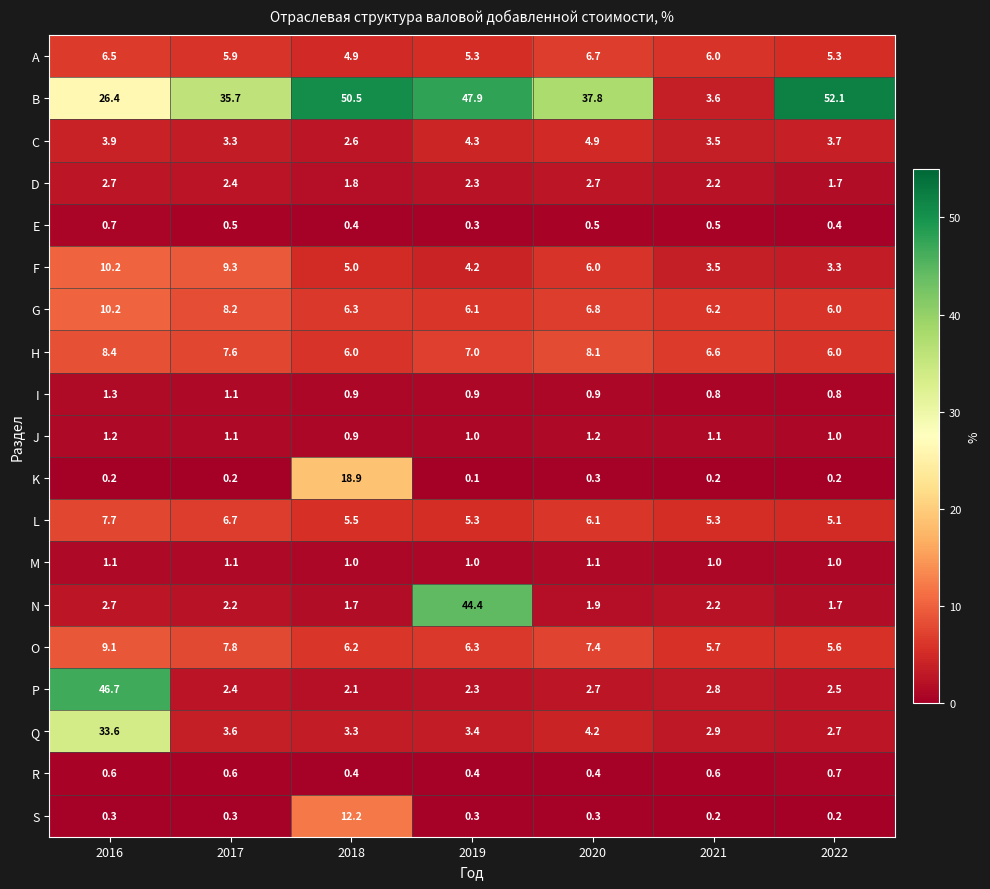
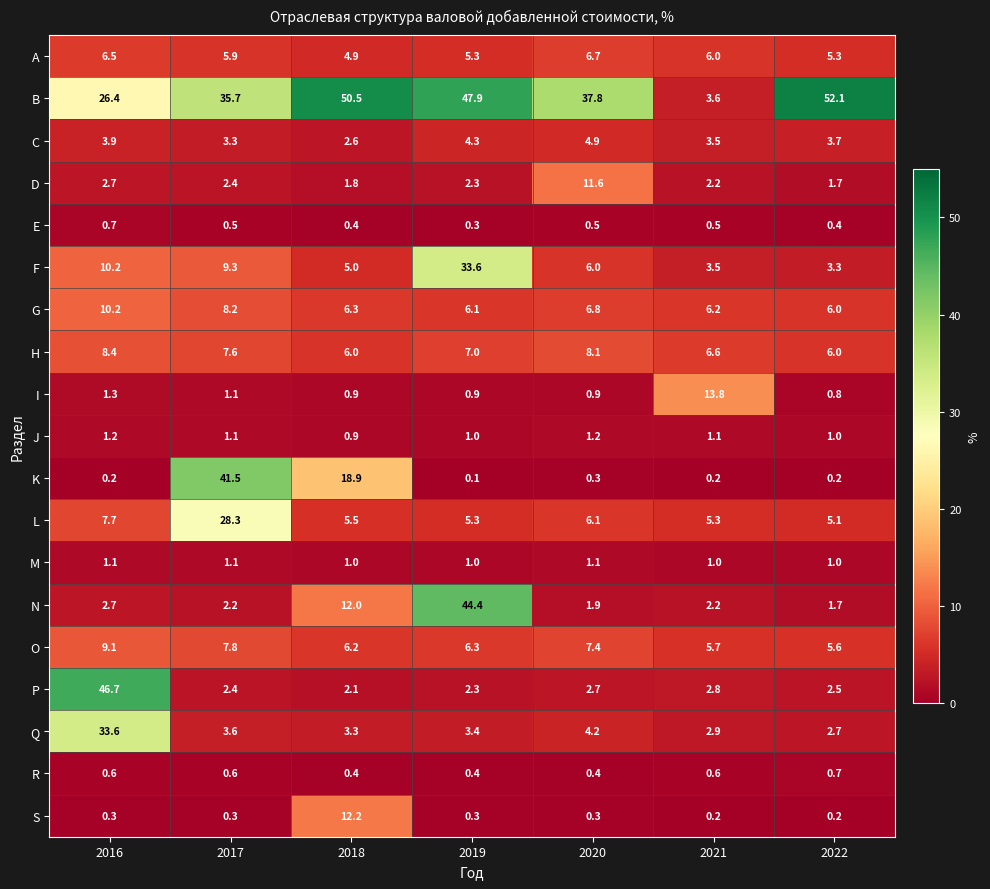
  {
    "A": {
      "2016": 6.5,
      "2017": 5.9,
      "2018": 4.9,
      "2019": 5.3,
      "2020": 6.7,
      "2021": 6.0,
      "2022": 5.3
    },
    "B": {
      "2016": 26.4,
      "2017": 35.7,
      "2018": 50.5,
      "2019": 47.9,
      "2020": 37.8,
      "2021": 3.6,
      "2022": 52.1
    },
    "C": {
      "2016": 3.9,
      "2017": 3.3,
      "2018": 2.6,
      "2019": 4.3,
      "2020": 4.9,
      "2021": 3.5,
      "2022": 3.7
    },
    "D": {
      "2016": 2.7,
      "2017": 2.4,
      "2018": 1.8,
      "2019": 2.3,
-     "2020": 2.7,
+     "2020": 11.6,
      "2021": 2.2,
      "2022": 1.7
    },
    "E": {
      "2016": 0.7,
      "2017": 0.5,
      "2018": 0.4,
      "2019": 0.3,
      "2020": 0.5,
      "2021": 0.5,
      "2022": 0.4
    },
    "F": {
      "2016": 10.2,
      "2017": 9.3,
      "2018": 5.0,
-     "2019": 4.2,
+     "2019": 33.6,
      "2020": 6.0,
      "2021": 3.5,
      "2022": 3.3
    },
    "G": {
      "2016": 10.2,
      "2017": 8.2,
      "2018": 6.3,
      "2019": 6.1,
      "2020": 6.8,
      "2021": 6.2,
      "2022": 6.0
    },
    "H": {
      "2016": 8.4,
      "2017": 7.6,
      "2018": 6.0,
      "2019": 7.0,
      "2020": 8.1,
      "2021": 6.6,
      "2022": 6.0
    },
    "I": {
      "2016": 1.3,
      "2017": 1.1,
      "2018": 0.9,
      "2019": 0.9,
      "2020": 0.9,
-     "2021": 0.8,
+     "2021": 13.8,
      "2022": 0.8
    },
    "J": {
      "2016": 1.2,
      "2017": 1.1,
      "2018": 0.9,
      "2019": 1.0,
      "2020": 1.2,
      "2021": 1.1,
      "2022": 1.0
    },
    "K": {
      "2016": 0.2,
-     "2017": 0.2,
+     "2017": 41.5,
      "2018": 18.9,
      "2019": 0.1,
      "2020": 0.3,
      "2021": 0.2,
      "2022": 0.2
    },
    "L": {
      "2016": 7.7,
-     "2017": 6.7,
+     "2017": 28.3,
      "2018": 5.5,
      "2019": 5.3,
      "2020": 6.1,
      "2021": 5.3,
      "2022": 5.1
    },
    "M": {
      "2016": 1.1,
      "2017": 1.1,
      "2018": 1.0,
      "2019": 1.0,
      "2020": 1.1,
      "2021": 1.0,
      "2022": 1.0
    },
    "N": {
      "2016": 2.7,
      "2017": 2.2,
-     "2018": 1.7,
+     "2018": 12.0,
      "2019": 44.4,
      "2020": 1.9,
      "2021": 2.2,
      "2022": 1.7
    },
    "O": {
      "2016": 9.1,
      "2017": 7.8,
      "2018": 6.2,
      "2019": 6.3,
      "2020": 7.4,
      "2021": 5.7,
      "2022": 5.6
    },
    "P": {
      "2016": 46.7,
      "2017": 2.4,
      "2018": 2.1,
      "2019": 2.3,
      "2020": 2.7,
      "2021": 2.8,
      "2022": 2.5
    },
    "Q": {
      "2016": 33.6,
      "2017": 3.6,
      "2018": 3.3,
      "2019": 3.4,
      "2020": 4.2,
      "2021": 2.9,
      "2022": 2.7
    },
    "R": {
      "2016": 0.6,
      "2017": 0.6,
      "2018": 0.4,
      "2019": 0.4,
      "2020": 0.4,
      "2021": 0.6,
      "2022": 0.7
    },
    "S": {
      "2016": 0.3,
      "2017": 0.3,
      "2018": 12.2,
      "2019": 0.3,
      "2020": 0.3,
      "2021": 0.2,
      "2022": 0.2
    }
  }
